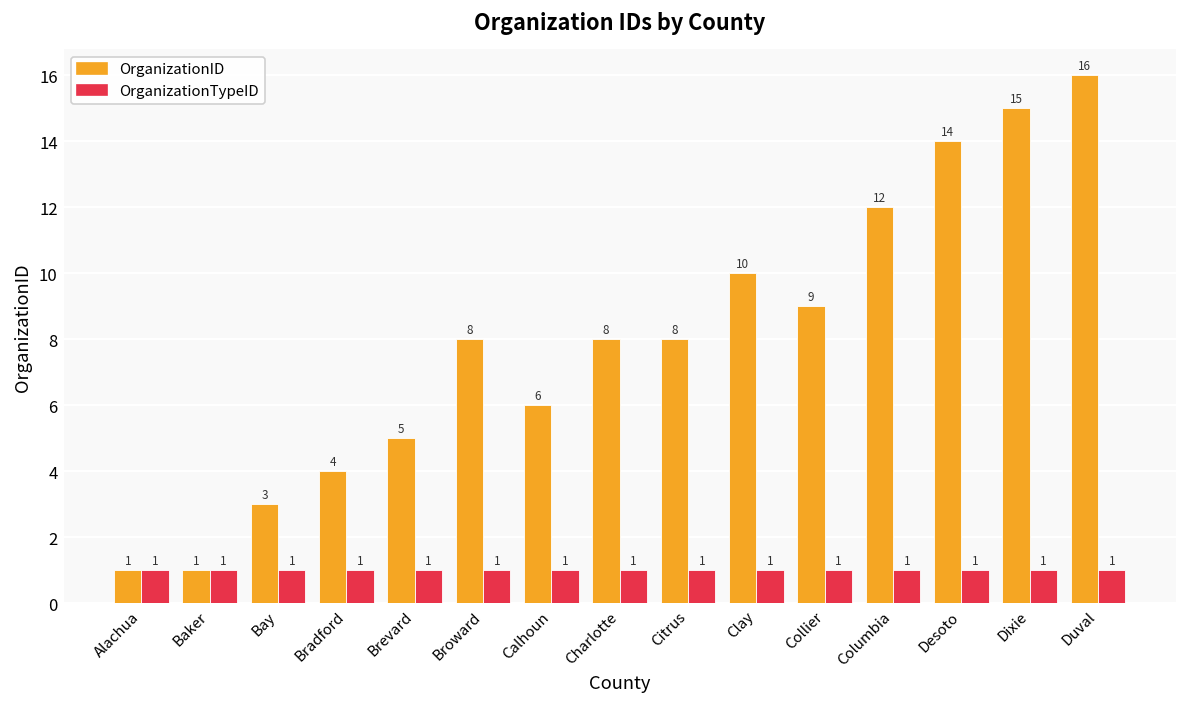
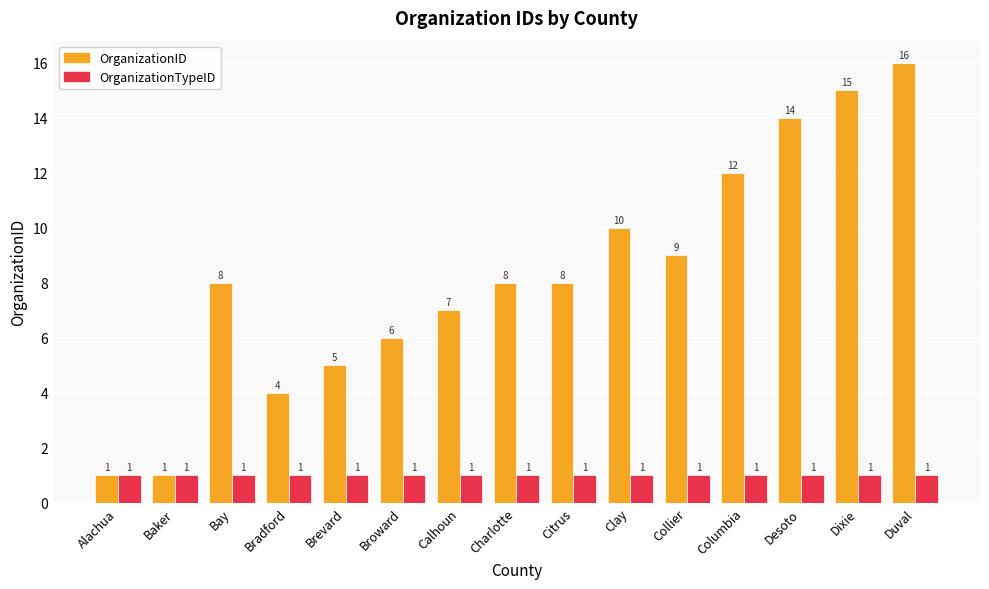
  {
    "OrganizationID": {
      "Alachua": 1,
      "Baker": 1,
-     "Bay": 3,
+     "Bay": 8,
      "Bradford": 4,
      "Brevard": 5,
-     "Broward": 8,
-     "Calhoun": 6,
+     "Broward": 6,
+     "Calhoun": 7,
      "Charlotte": 8,
      "Citrus": 8,
      "Clay": 10,
      "Collier": 9,
      "Columbia": 12,
      "Desoto": 14,
      "Dixie": 15,
      "Duval": 16
    },
    "OrganizationTypeID": {
      "Alachua": 1,
      "Baker": 1,
      "Bay": 1,
      "Bradford": 1,
      "Brevard": 1,
      "Broward": 1,
      "Calhoun": 1,
      "Charlotte": 1,
      "Citrus": 1,
      "Clay": 1,
      "Collier": 1,
      "Columbia": 1,
      "Desoto": 1,
      "Dixie": 1,
      "Duval": 1
    }
  }
